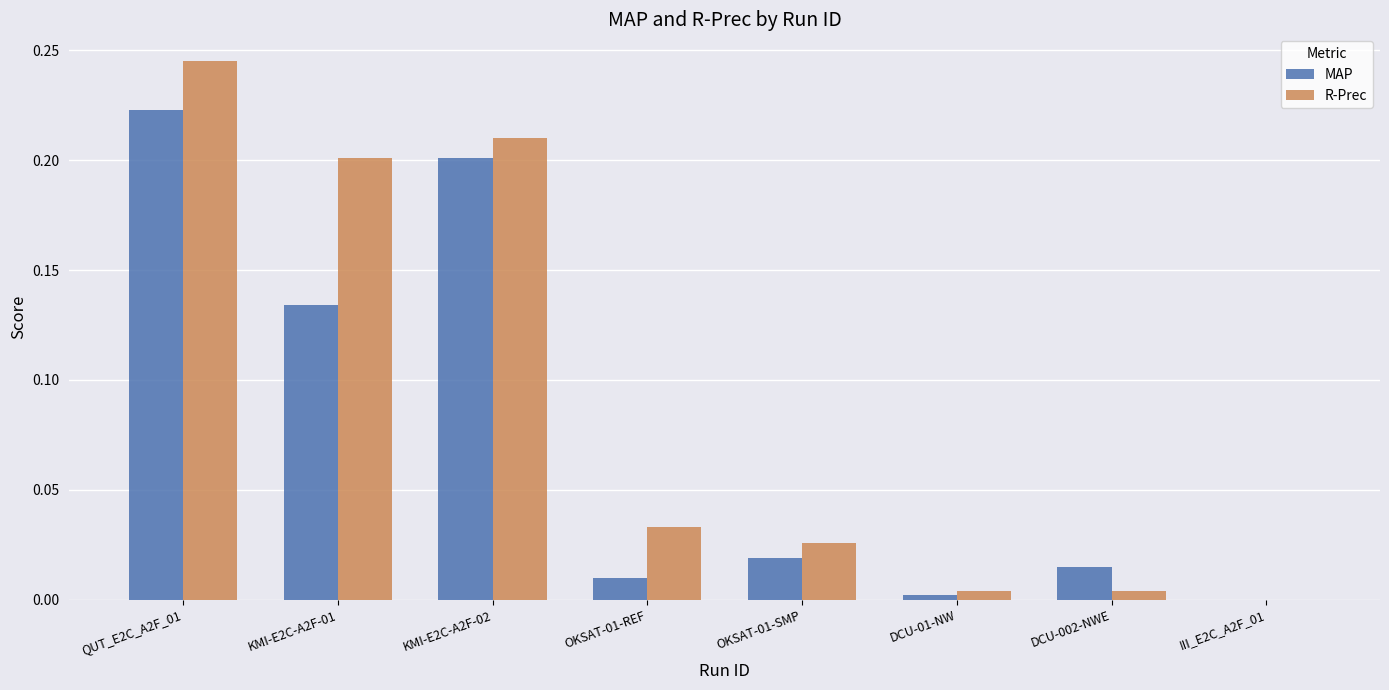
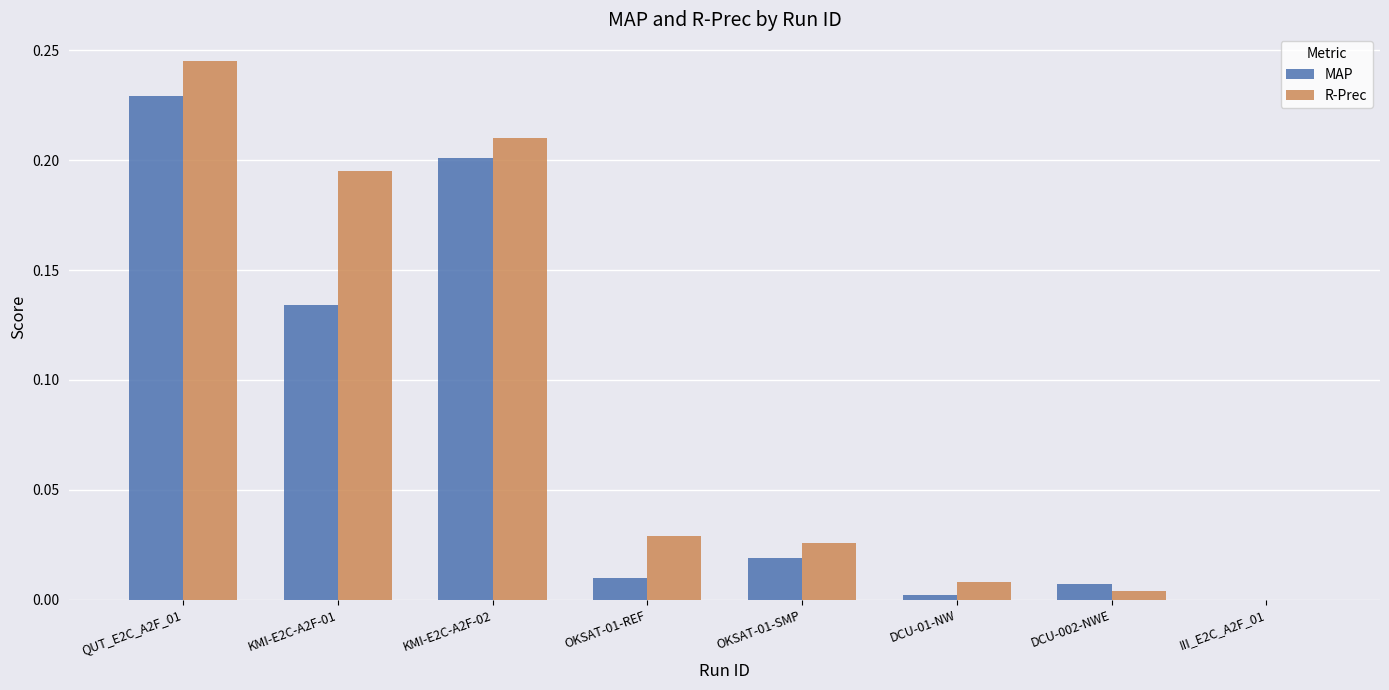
  {
    "MAP": {
-     "QUT_E2C_A2F_01": 0.223,
+     "QUT_E2C_A2F_01": 0.229,
      "KMI-E2C-A2F-01": 0.134,
      "KMI-E2C-A2F-02": 0.201,
      "OKSAT-01-REF": 0.010,
      "OKSAT-01-SMP": 0.019,
      "DCU-01-NW": 0.002,
-     "DCU-002-NWE": 0.015,
+     "DCU-002-NWE": 0.007,
      "III_E2C_A2F_01": 0.000
    },
    "R-Prec": {
      "QUT_E2C_A2F_01": 0.245,
-     "KMI-E2C-A2F-01": 0.201,
+     "KMI-E2C-A2F-01": 0.195,
      "KMI-E2C-A2F-02": 0.210,
-     "OKSAT-01-REF": 0.033,
+     "OKSAT-01-REF": 0.029,
      "OKSAT-01-SMP": 0.026,
-     "DCU-01-NW": 0.004,
+     "DCU-01-NW": 0.008,
      "DCU-002-NWE": 0.004,
      "III_E2C_A2F_01": 0.000
    }
  }
